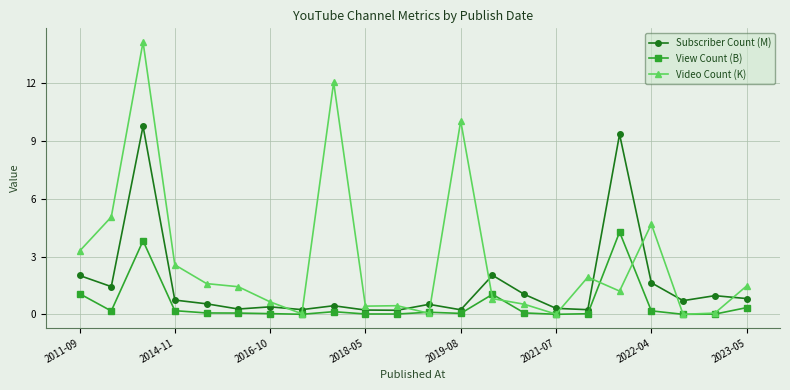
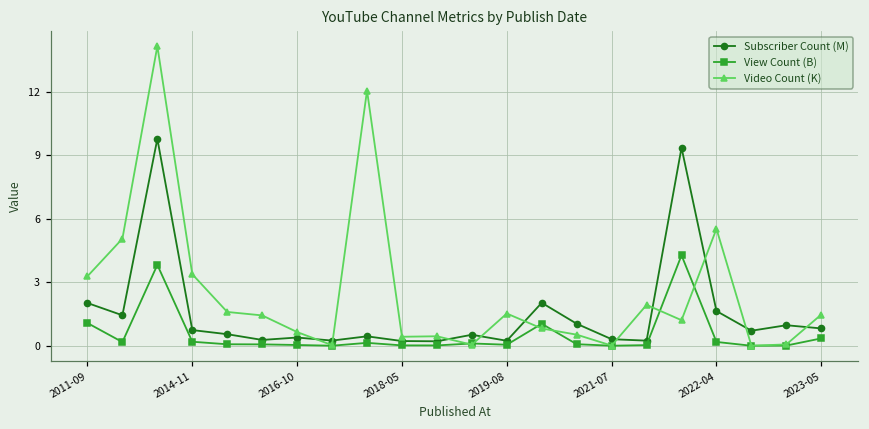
  {
    "Video Count (K)": {
      "2011-09": 3.3,
-     "2014-11": 2.6,
+     "2014-11": 3.4,
      "2016-10": 0.6,
      "2018-05": 0.4,
-     "2019-08": 10.1,
-     "2022-04": 4.7,
+     "2019-08": 1.5,
+     "2022-04": 5.5,
      "2023-05": 1.5
    }
  }
